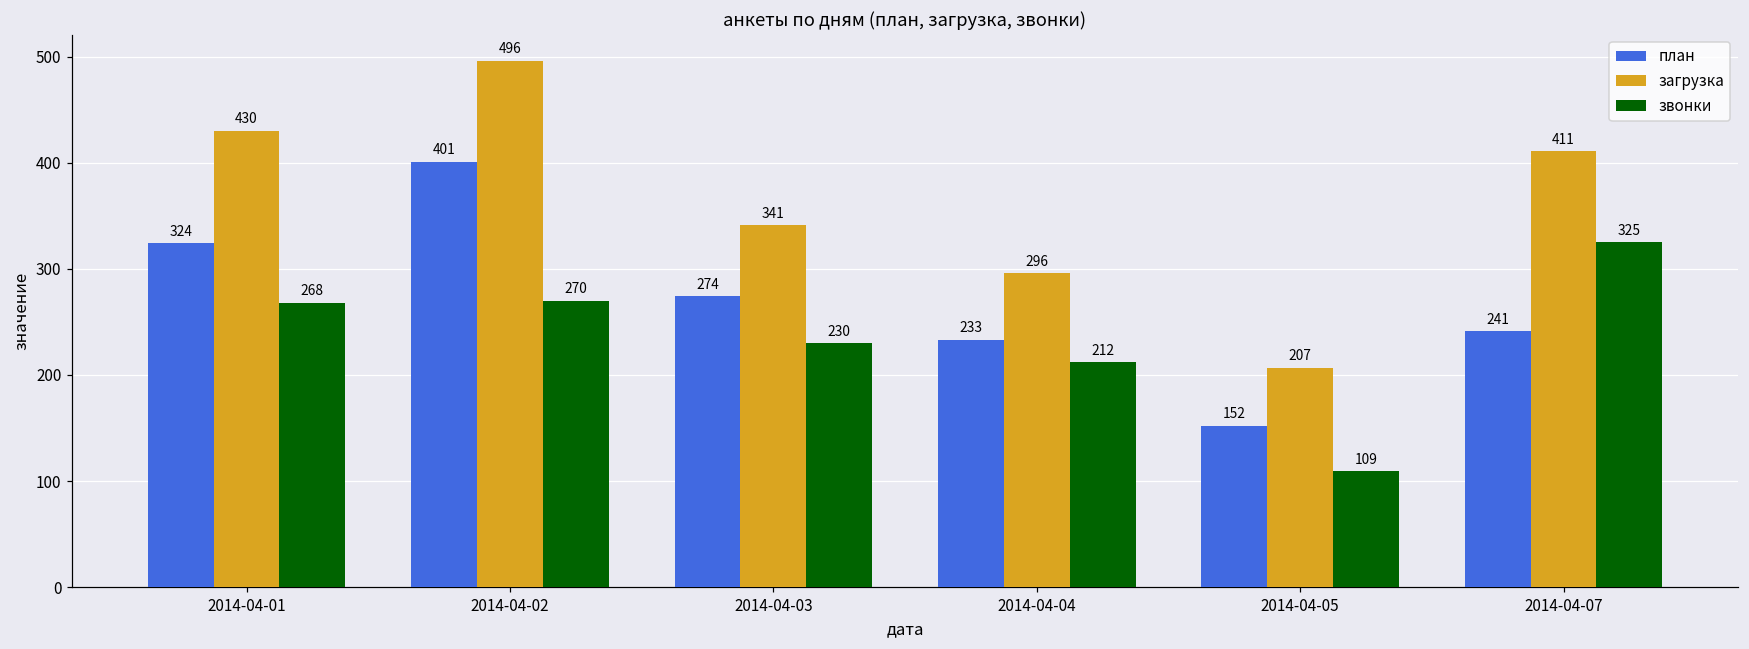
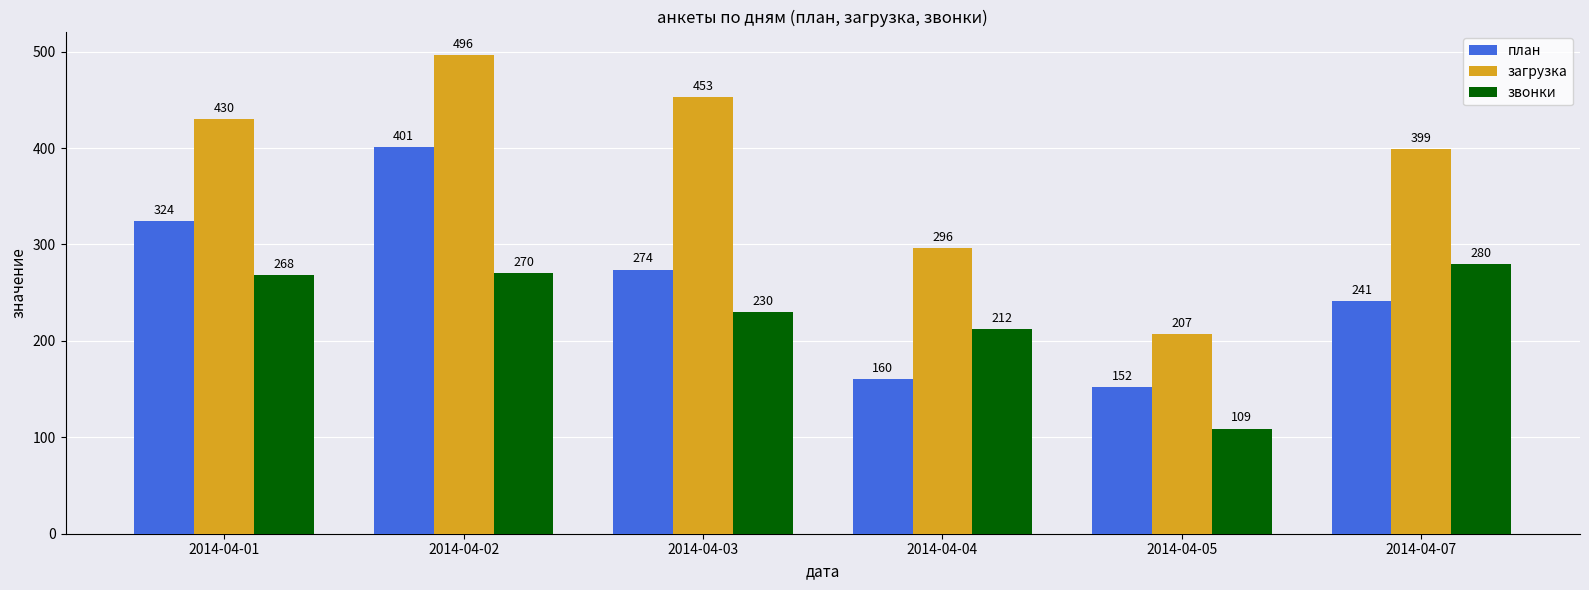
  {
    "план": {
      "2014-04-01": 324,
      "2014-04-02": 401,
      "2014-04-03": 274,
-     "2014-04-04": 233,
+     "2014-04-04": 160,
      "2014-04-05": 152,
      "2014-04-07": 241
    },
    "загрузка": {
      "2014-04-01": 430,
      "2014-04-02": 496,
-     "2014-04-03": 341,
+     "2014-04-03": 453,
      "2014-04-04": 296,
      "2014-04-05": 207,
-     "2014-04-07": 411
+     "2014-04-07": 399
    },
    "звонки": {
      "2014-04-01": 268,
      "2014-04-02": 270,
      "2014-04-03": 230,
      "2014-04-04": 212,
      "2014-04-05": 109,
-     "2014-04-07": 325
+     "2014-04-07": 280
    }
  }
